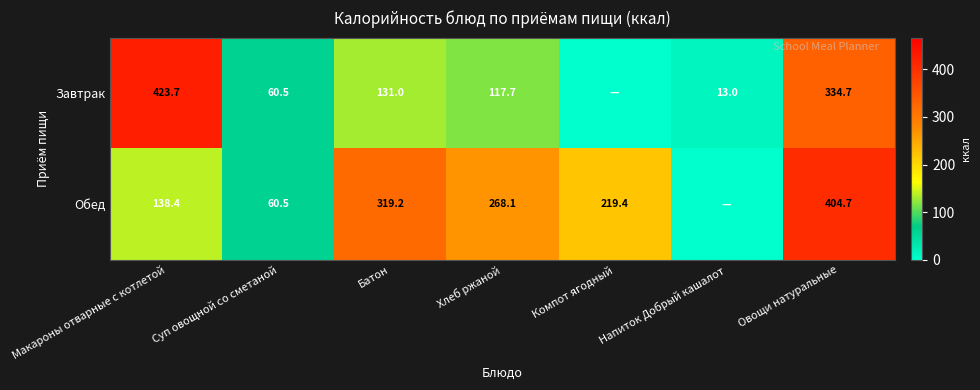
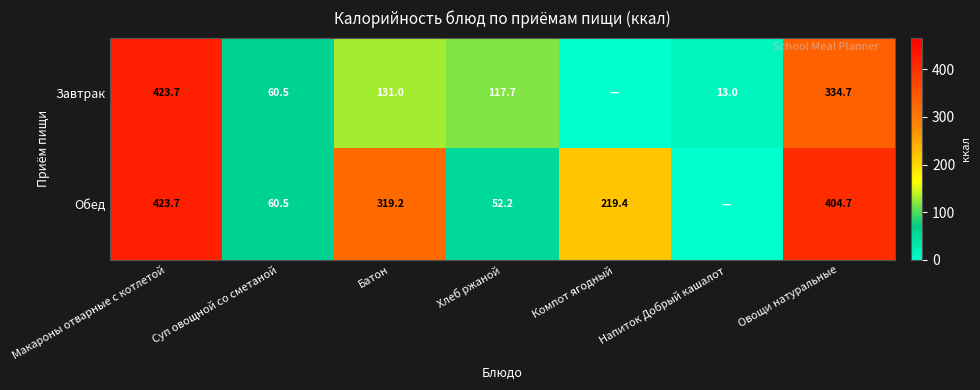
  {
    "Завтрак": {
      "Макароны отварные с котлетой": 423.7,
      "Суп овощной со сметаной": 60.5,
      "Батон": 131.0,
      "Хлеб ржаной": 117.7,
      "Напиток Добрый кашалот": 13.0
    },
    "Обед": {
-     "Макароны отварные с котлетой": 138.4,
+     "Макароны отварные с котлетой": 423.7,
      "Суп овощной со сметаной": 60.5,
      "Батон": 319.2,
-     "Хлеб ржаной": 268.1,
+     "Хлеб ржаной": 52.2,
      "Компот ягодный": 219.4,
      "Овощи натуральные": 404.7
    }
  }
